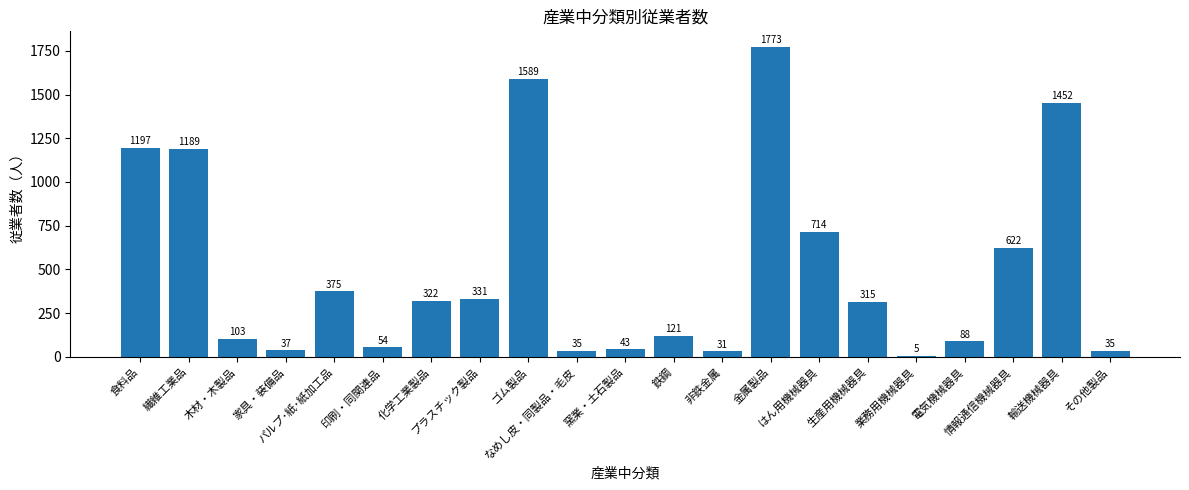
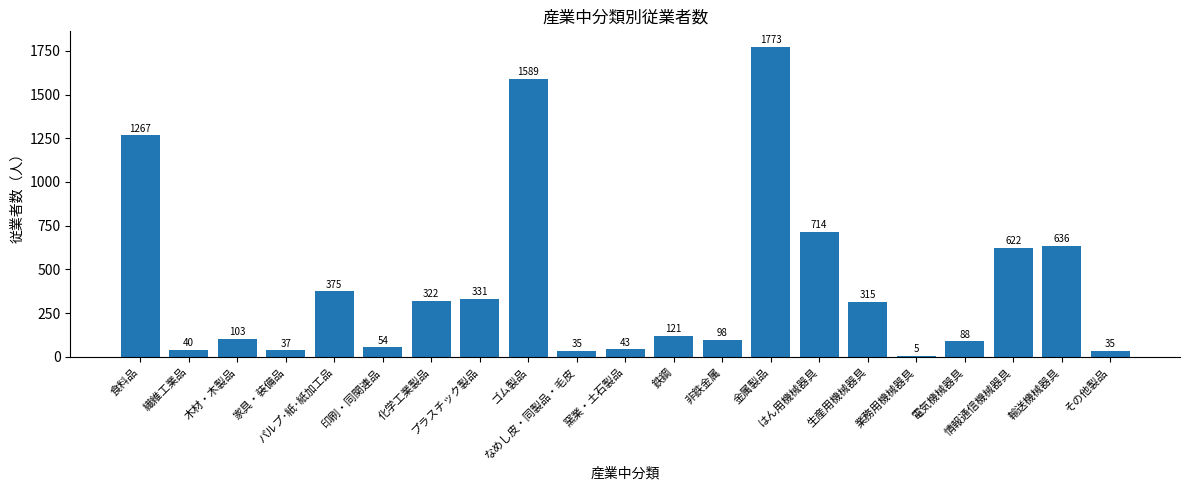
  {
-   "食料品": 1197,
-   "繊維工業品": 1189,
+   "食料品": 1267,
+   "繊維工業品": 40,
    "木材・木製品": 103,
    "家具・装備品": 37,
    "パルプ･紙･紙加工品": 375,
    "印刷・同関連品": 54,
    "化学工業製品": 322,
    "プラスチック製品": 331,
    "ゴム製品": 1589,
    "なめし皮・同製品・毛皮": 35,
    "窯業・土石製品": 43,
    "鉄鋼": 121,
-   "非鉄金属": 31,
+   "非鉄金属": 98,
    "金属製品": 1773,
    "はん用機械器具": 714,
    "生産用機械器具": 315,
    "業務用機械器具": 5,
    "電気機械器具": 88,
    "情報通信機械器具": 622,
-   "輸送機械器具": 1452,
+   "輸送機械器具": 636,
    "その他製品": 35
  }
